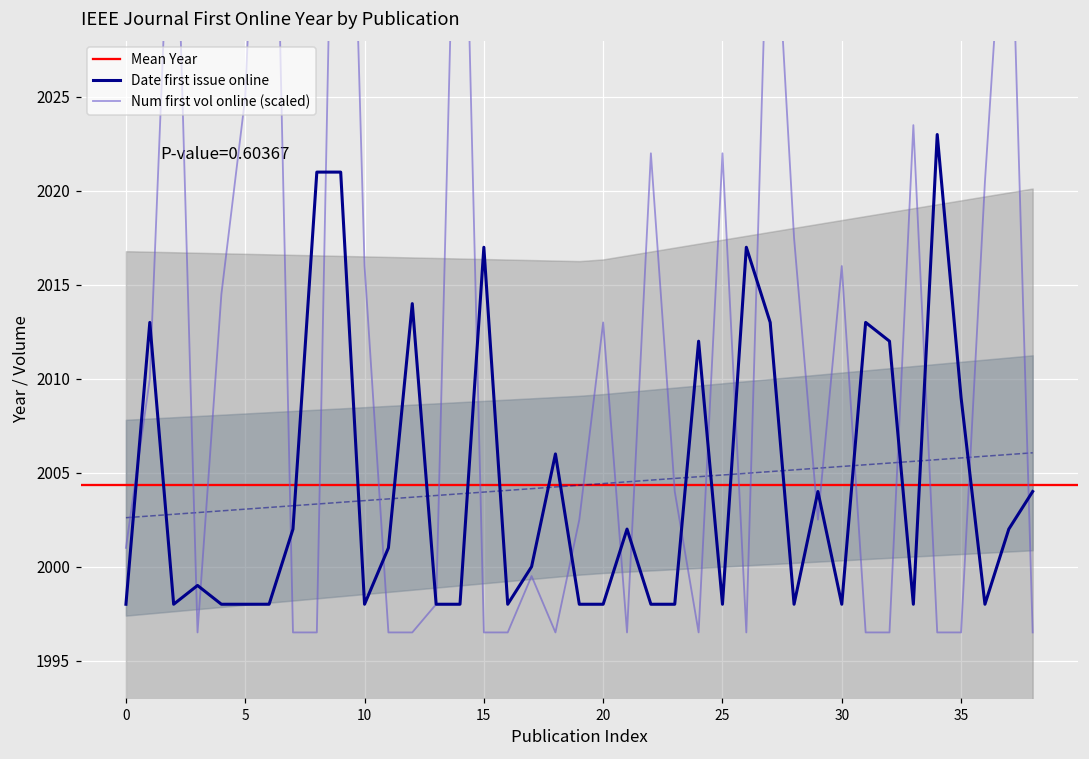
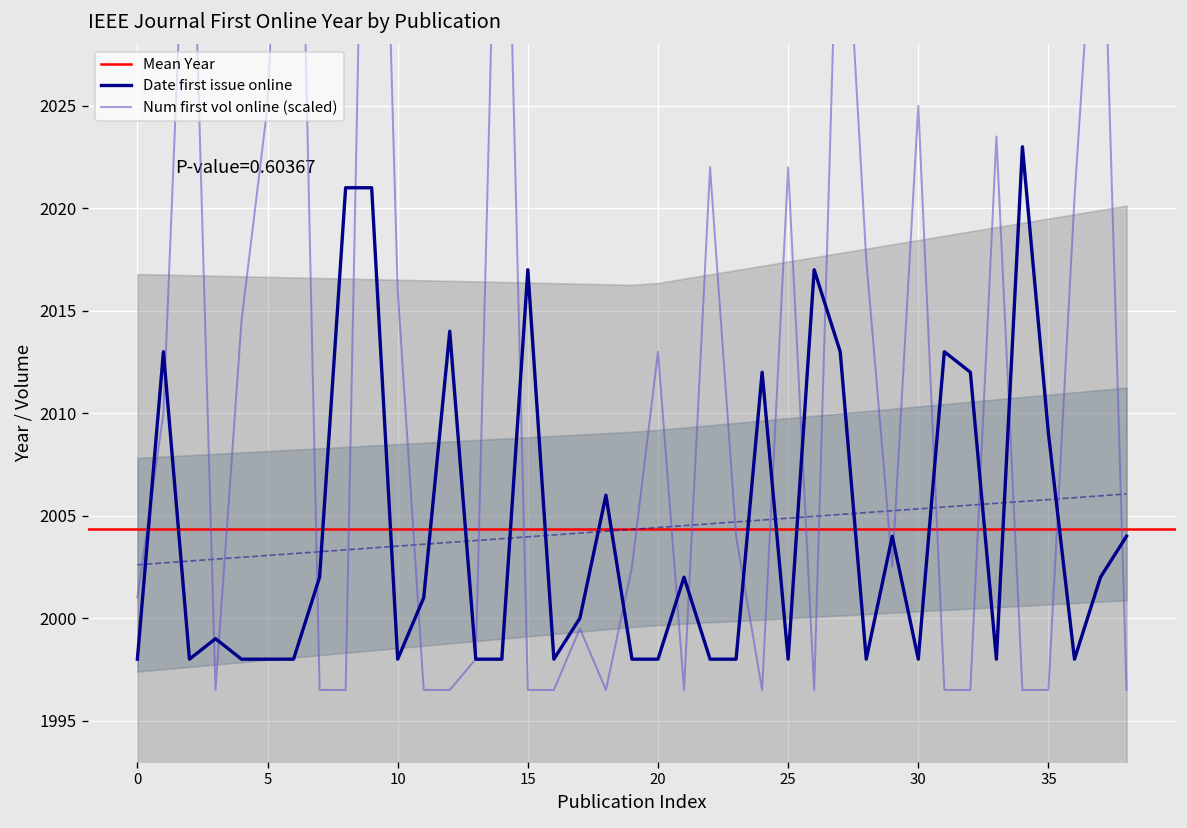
  {
    "Num first vol online (scaled)": {
      "0": 2001.0,
      "10": 2016.0,
      "15": 1996.5,
      "20": 2013.0,
      "25": 2022.0,
-     "30": 2016.0,
+     "30": 2025.0,
      "35": 1996.5
    }
  }
